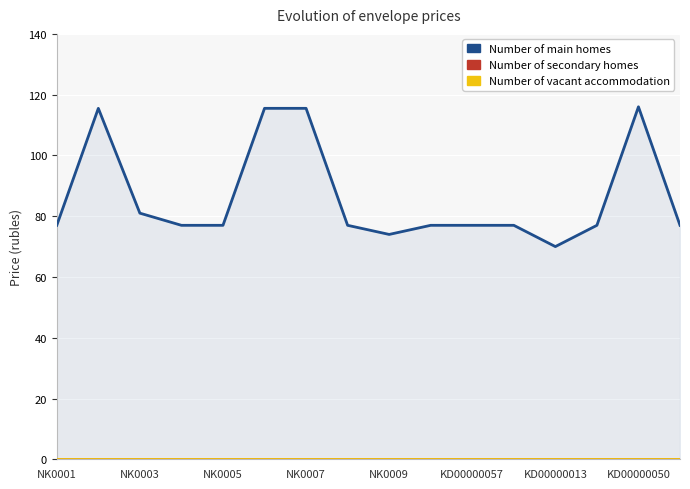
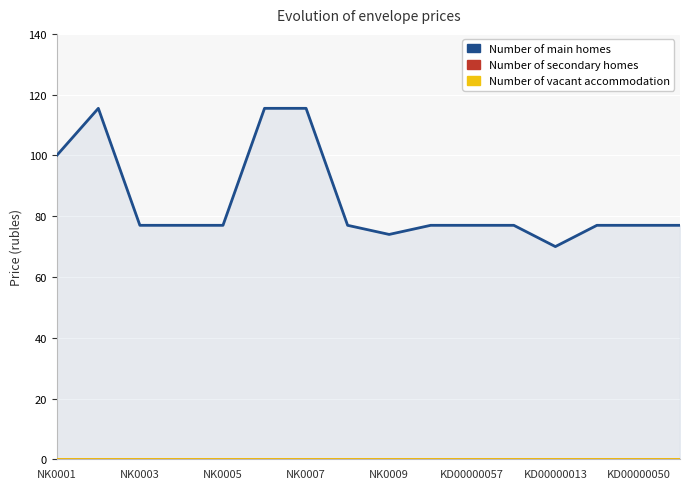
  {
    "Number of main homes": {
-     "NK0001": 77,
-     "NK0003": 81,
+     "NK0001": 100,
+     "NK0003": 77,
      "NK0005": 77,
      "NK0007": 116,
      "NK0009": 74,
      "KD00000057": 77,
      "KD00000013": 70,
-     "KD00000050": 116
+     "KD00000050": 77
    },
    "Number of vacant accommodation": {
      "NK0001": 0,
      "NK0003": 0,
      "NK0005": 0,
      "NK0007": 0,
      "NK0009": 0,
      "KD00000057": 0,
      "KD00000013": 0,
      "KD00000050": 0
    }
  }
